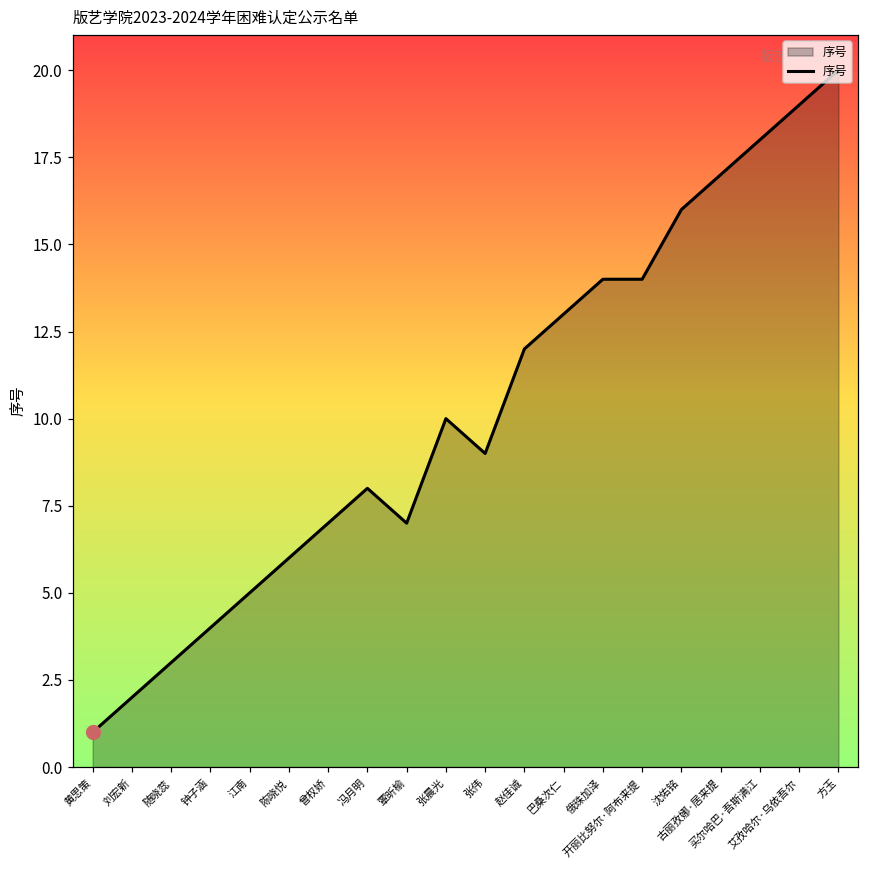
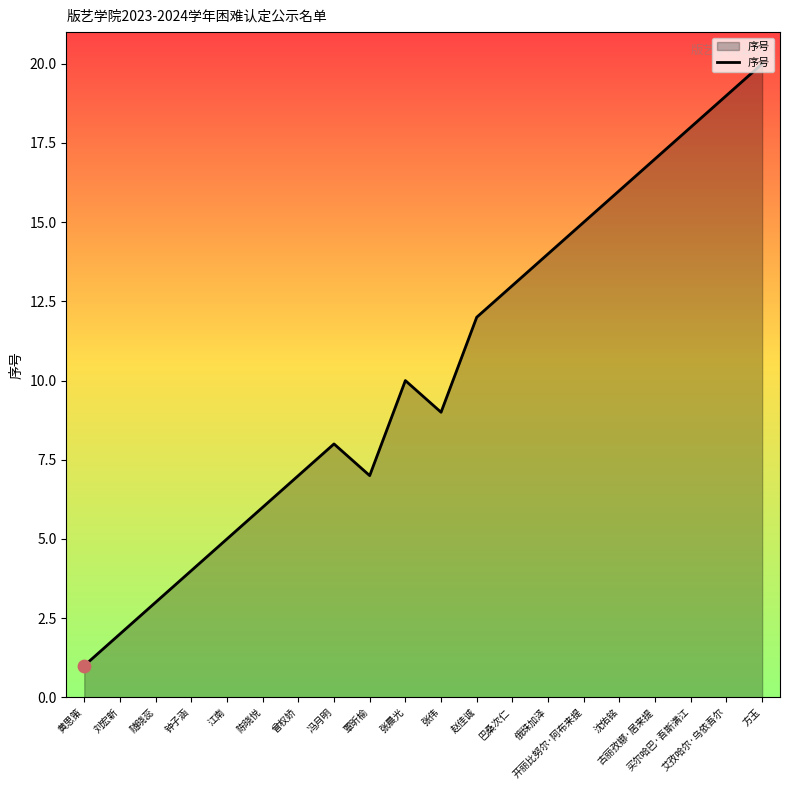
  {
    "序号": {
      "刘宏新": 2,
      "随晓蕊": 3,
      "钟子涵": 4,
      "江南": 5,
      "陈晓悦": 6,
      "曾权娇": 7,
      "冯月明": 8,
      "覃昕榆": 7,
      "张晨光": 10,
      "张伟": 9,
      "赵佳诚": 12,
      "巴桑次仁": 13,
      "俄珠加泽": 14,
-     "开丽比努尔·阿布来提": 14,
+     "开丽比努尔·阿布来提": 15,
      "沈佑铭": 16,
      "古丽孜娜·居来提": 17,
      "买尔哈巴·吾斯满江": 18,
      "艾孜哈尔·乌依吾尔": 19
    }
  }
